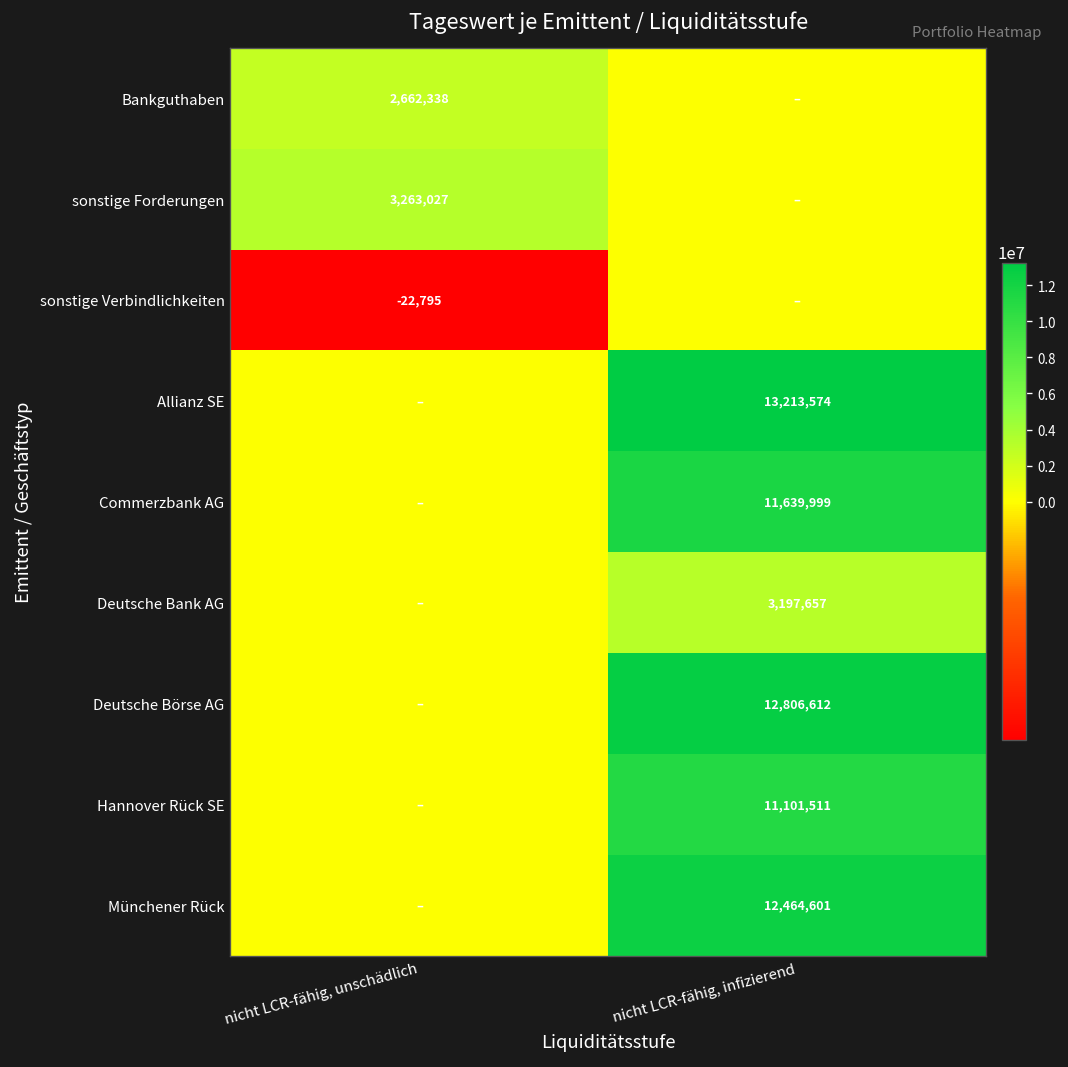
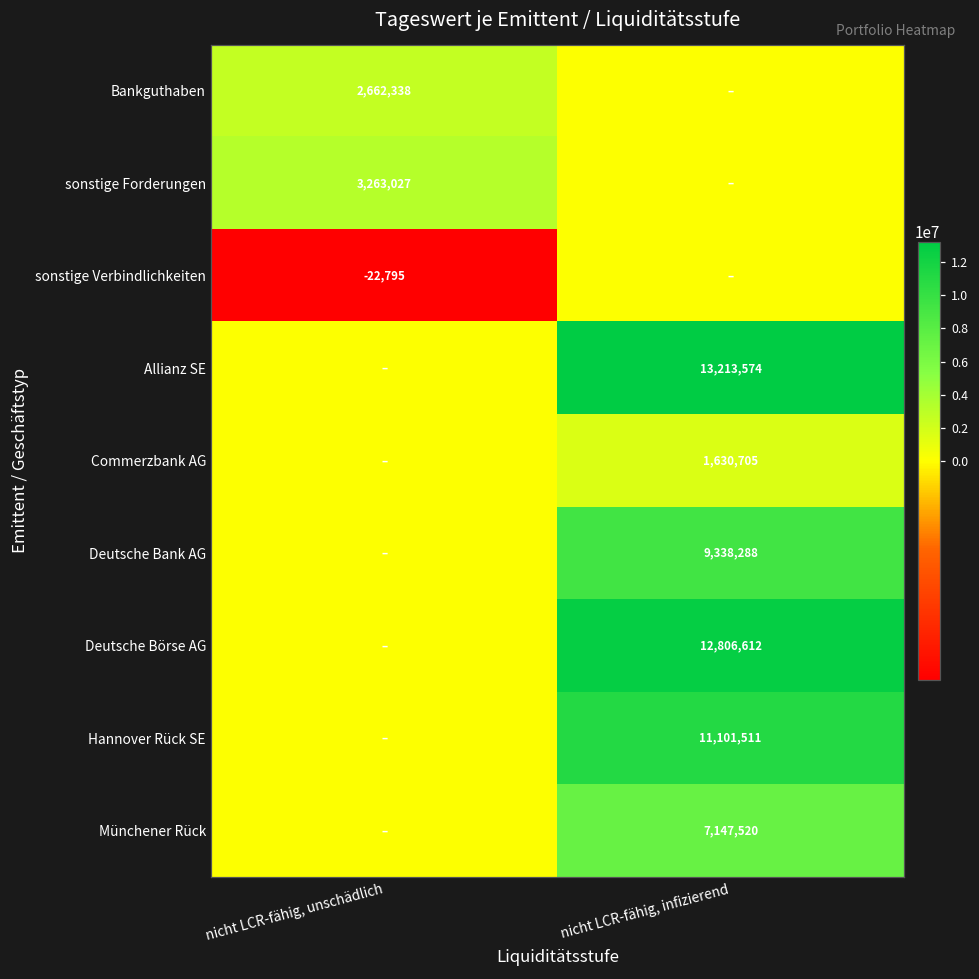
  {
    "Bankguthaben": {
      "nicht LCR-fähig, unschädlich": "2,662,338"
    },
    "sonstige Forderungen": {
      "nicht LCR-fähig, unschädlich": "3,263,027"
    },
    "sonstige Verbindlichkeiten": {
      "nicht LCR-fähig, unschädlich": "-22,795"
    },
    "Allianz SE": {
      "nicht LCR-fähig, infizierend": "13,213,574"
    },
    "Commerzbank AG": {
-     "nicht LCR-fähig, infizierend": "11,639,999"
+     "nicht LCR-fähig, infizierend": "1,630,705"
    },
    "Deutsche Bank AG": {
-     "nicht LCR-fähig, infizierend": "3,197,657"
+     "nicht LCR-fähig, infizierend": "9,338,288"
    },
    "Deutsche Börse AG": {
      "nicht LCR-fähig, infizierend": "12,806,612"
    },
    "Hannover Rück SE": {
      "nicht LCR-fähig, infizierend": "11,101,511"
    },
    "Münchener Rück": {
-     "nicht LCR-fähig, infizierend": "12,464,601"
+     "nicht LCR-fähig, infizierend": "7,147,520"
    }
  }
